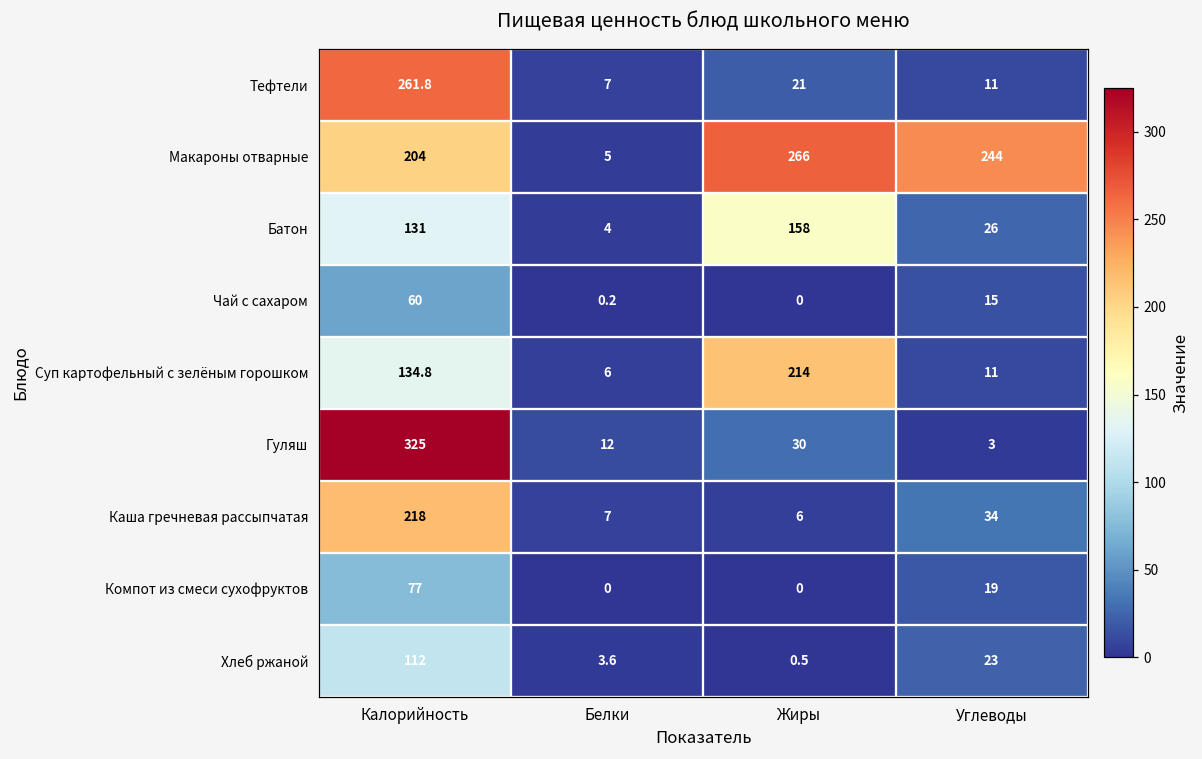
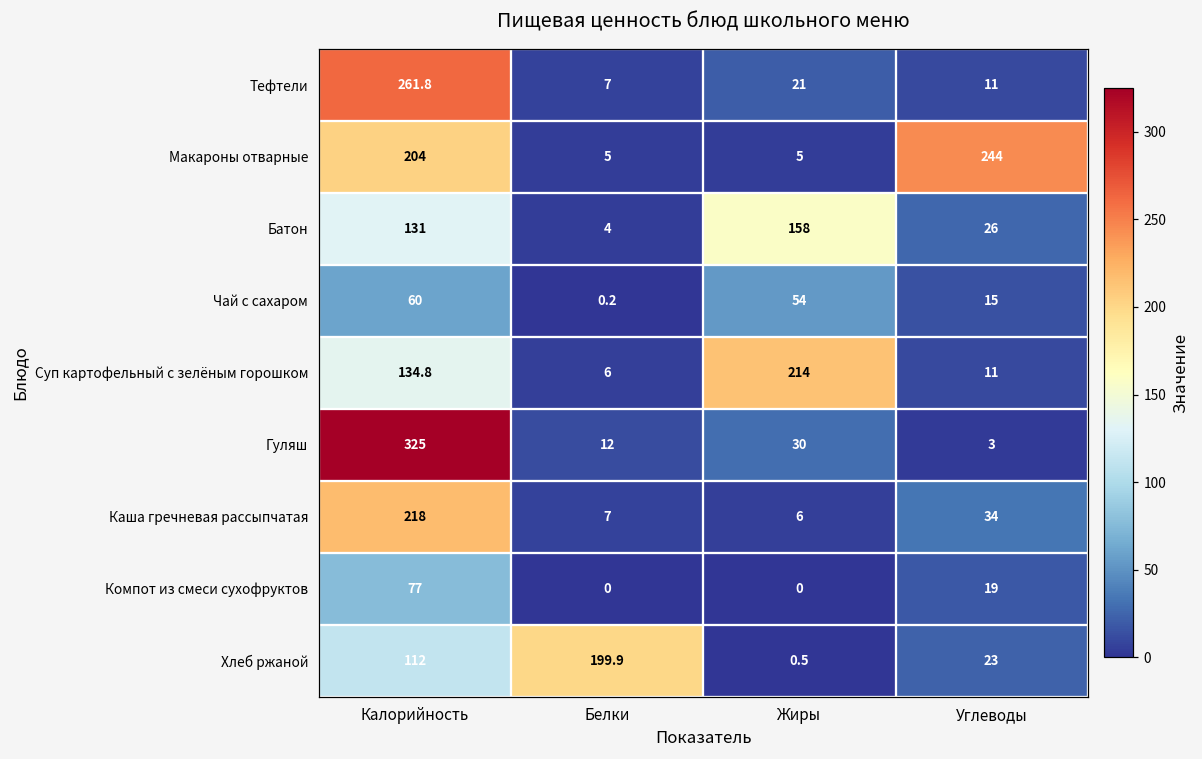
  {
    "Тефтели": {
      "Калорийность": 261.8,
      "Белки": 7,
      "Жиры": 21,
      "Углеводы": 11
    },
    "Макароны отварные": {
      "Калорийность": 204,
      "Белки": 5,
-     "Жиры": 266,
+     "Жиры": 5,
      "Углеводы": 244
    },
    "Батон": {
      "Калорийность": 131,
      "Белки": 4,
      "Жиры": 158,
      "Углеводы": 26
    },
    "Чай с сахаром": {
      "Калорийность": 60,
      "Белки": 0.2,
-     "Жиры": 0,
+     "Жиры": 54,
      "Углеводы": 15
    },
    "Суп картофельный с зелёным горошком": {
      "Калорийность": 134.8,
      "Белки": 6,
      "Жиры": 214,
      "Углеводы": 11
    },
    "Гуляш": {
      "Калорийность": 325,
      "Белки": 12,
      "Жиры": 30,
      "Углеводы": 3
    },
    "Каша гречневая рассыпчатая": {
      "Калорийность": 218,
      "Белки": 7,
      "Жиры": 6,
      "Углеводы": 34
    },
    "Компот из смеси сухофруктов": {
      "Калорийность": 77,
      "Белки": 0,
      "Жиры": 0,
      "Углеводы": 19
    },
    "Хлеб ржаной": {
      "Калорийность": 112,
-     "Белки": 3.6,
+     "Белки": 199.9,
      "Жиры": 0.5,
      "Углеводы": 23
    }
  }
